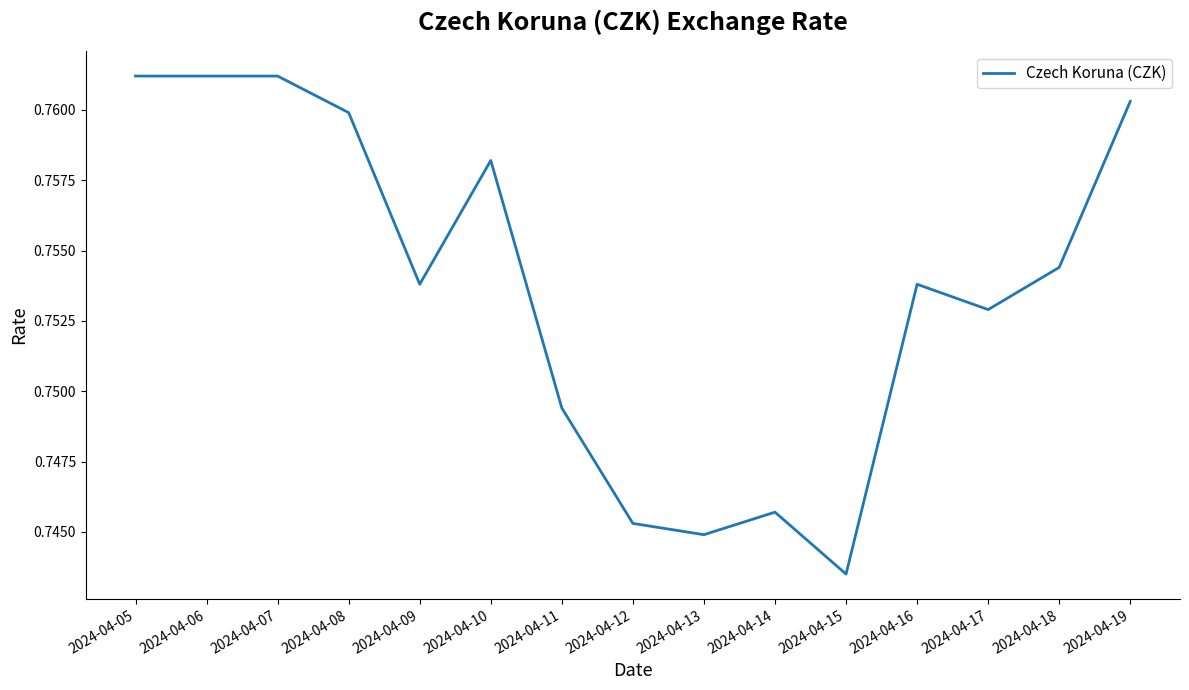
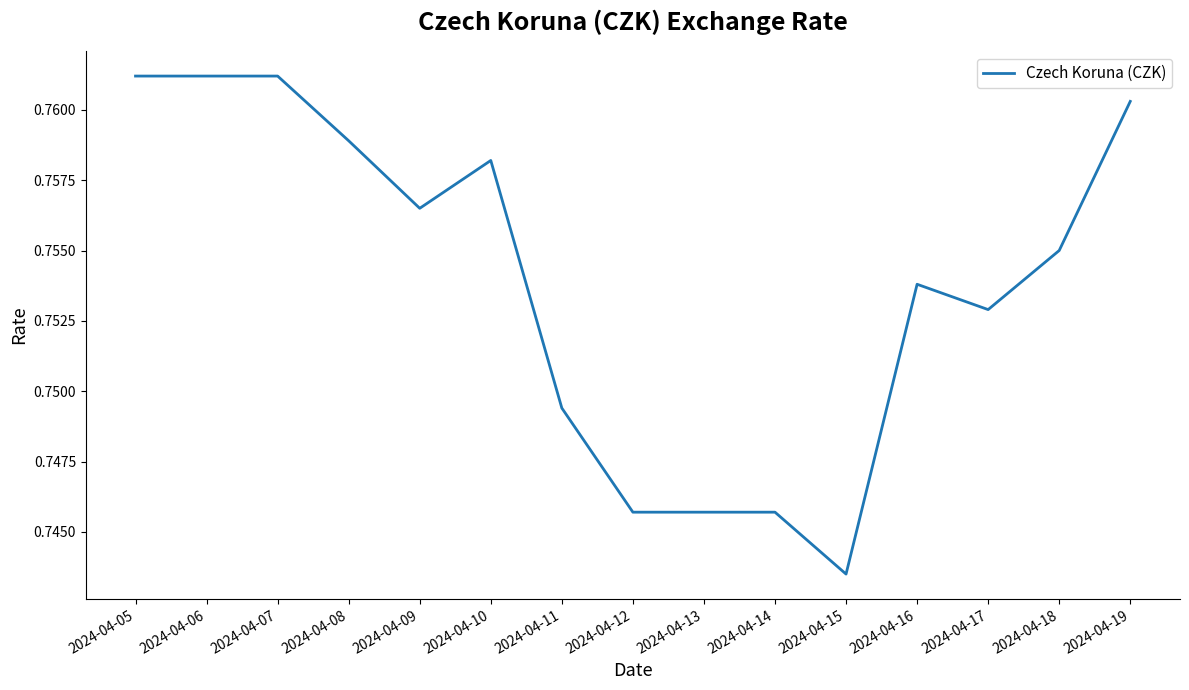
  {
    "2024-04-05": 0.7612,
    "2024-04-06": 0.7612,
    "2024-04-07": 0.7612,
-   "2024-04-08": 0.7599,
-   "2024-04-09": 0.7538,
+   "2024-04-08": 0.7589,
+   "2024-04-09": 0.7565,
    "2024-04-10": 0.7582,
    "2024-04-11": 0.7494,
-   "2024-04-12": 0.7453,
-   "2024-04-13": 0.7449,
+   "2024-04-12": 0.7457,
+   "2024-04-13": 0.7457,
    "2024-04-14": 0.7457,
    "2024-04-15": 0.7435,
    "2024-04-16": 0.7538,
    "2024-04-17": 0.7529,
-   "2024-04-18": 0.7544,
+   "2024-04-18": 0.7550,
    "2024-04-19": 0.7603
  }
